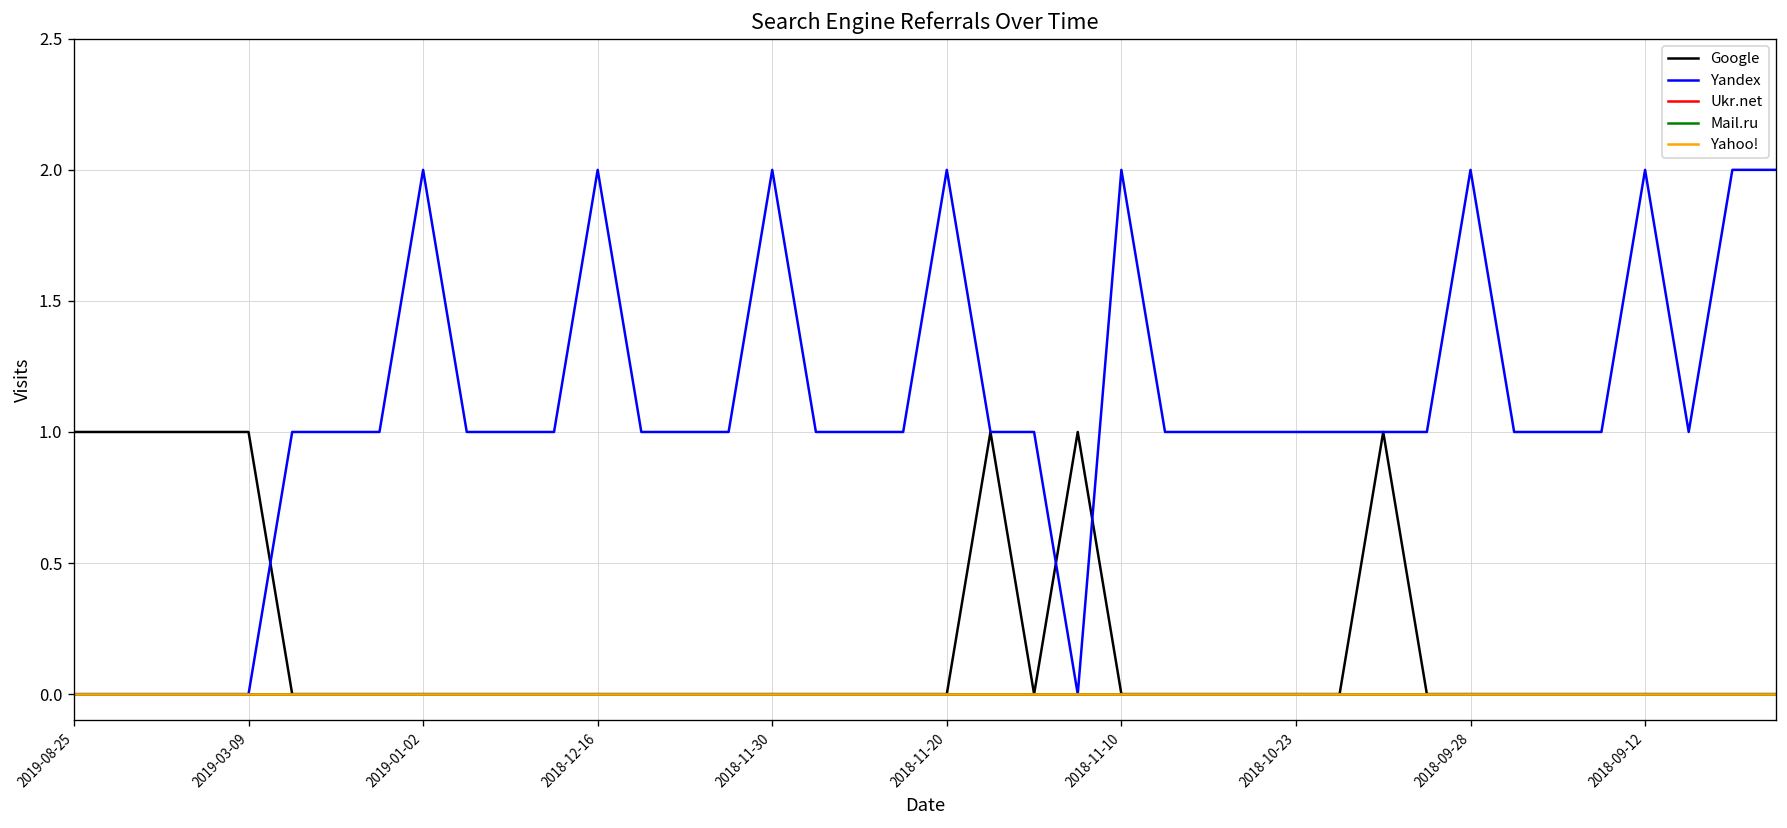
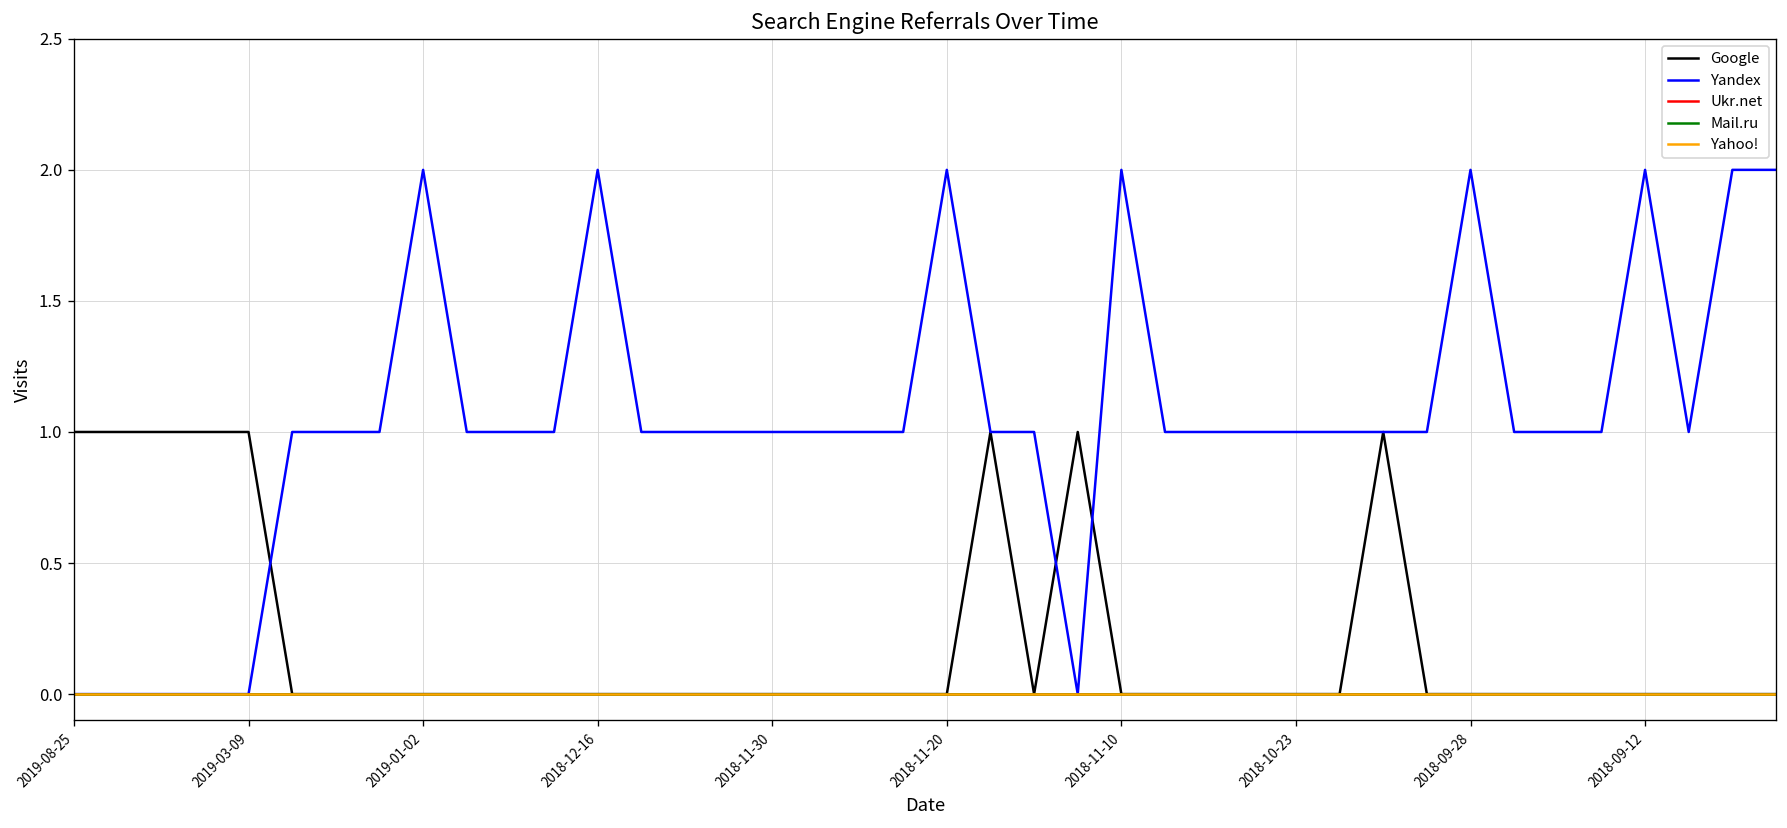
  {
    "Google": {
      "2019-08-25": 1,
      "2019-03-09": 1
    },
    "Yandex": {
      "2019-01-02": 2,
      "2018-12-16": 2,
-     "2018-11-30": 2,
+     "2018-11-30": 1,
      "2018-11-20": 2,
      "2018-11-10": 2,
      "2018-10-23": 1,
      "2018-09-28": 2,
      "2018-09-12": 2
    }
  }
